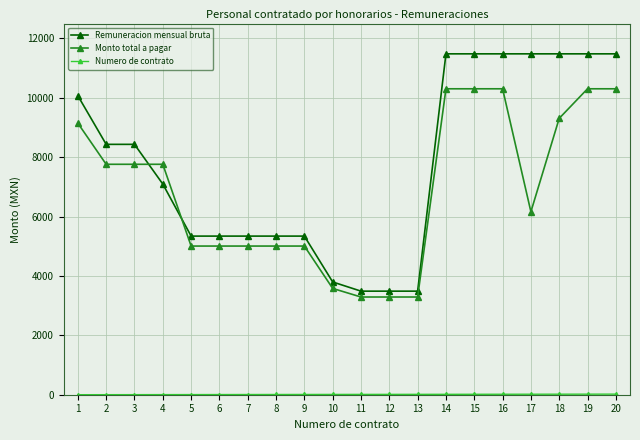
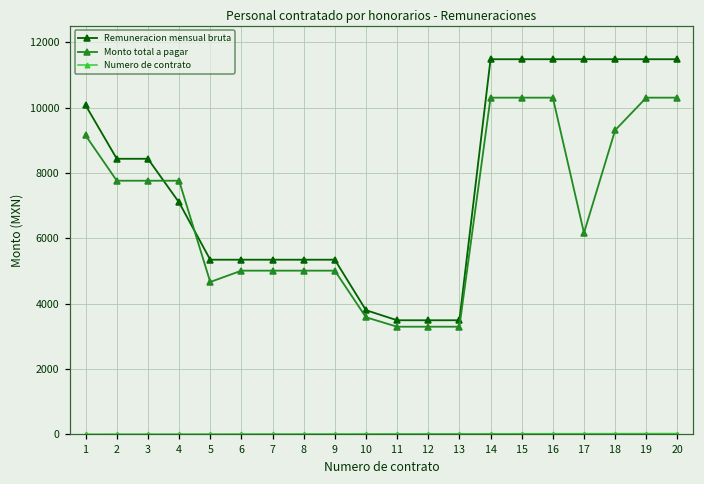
  {
    "Remuneracion mensual bruta": {
      "1": 10100,
      "2": 8400,
      "3": 8400,
      "4": 7100,
      "5": 5300,
      "6": 5300,
      "7": 5300,
      "8": 5300,
      "9": 5300,
      "10": 3800,
      "11": 3500,
      "12": 3500,
      "13": 3500,
      "14": 11500,
      "15": 11500,
      "16": 11500,
      "17": 11500,
      "18": 11500,
      "19": 11500,
      "20": 11500
    },
    "Monto total a pagar": {
      "1": 9100,
      "2": 7800,
      "3": 7800,
      "4": 7800,
-     "5": 5000,
+     "5": 4700,
      "6": 5000,
      "7": 5000,
      "8": 5000,
      "9": 5000,
      "10": 3600,
      "11": 3300,
      "12": 3300,
      "13": 3300,
      "14": 10300,
      "15": 10300,
      "16": 10300,
      "17": 6200,
      "18": 9300,
      "19": 10300,
      "20": 10300
    },
    "Numero de contrato": {
      "1": 0,
      "2": 0,
      "3": 0,
      "4": 0,
      "5": 0,
      "6": 0,
      "7": 0,
      "8": 0,
      "9": 0,
      "10": 0,
      "11": 0,
      "12": 0,
      "13": 0,
      "14": 0,
      "15": 0,
      "16": 0,
      "17": 0,
      "18": 0,
      "19": 0,
      "20": 0
    }
  }
